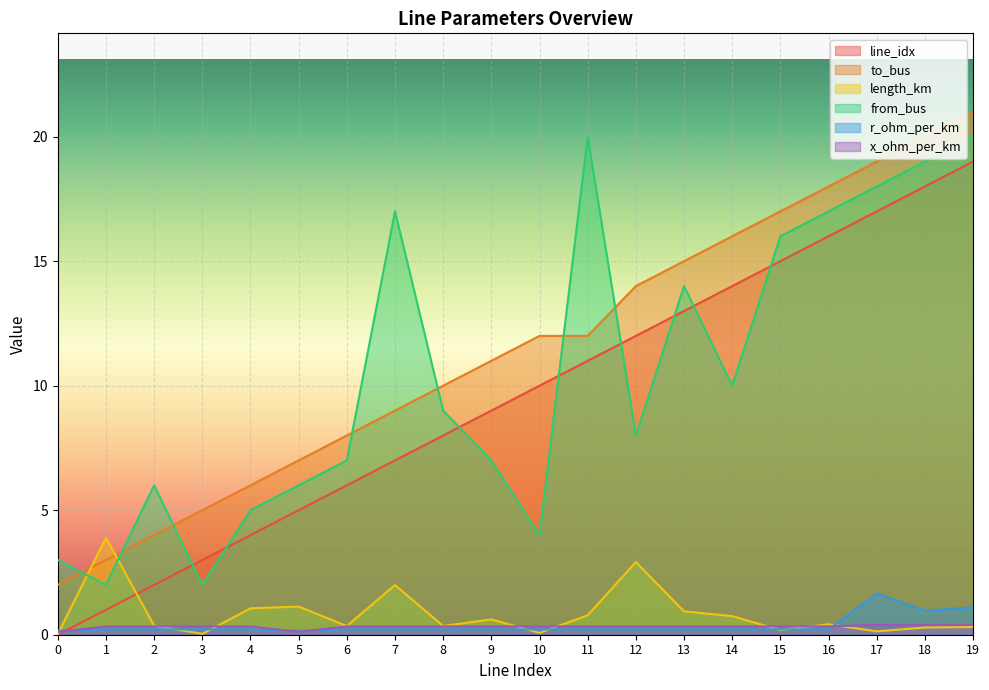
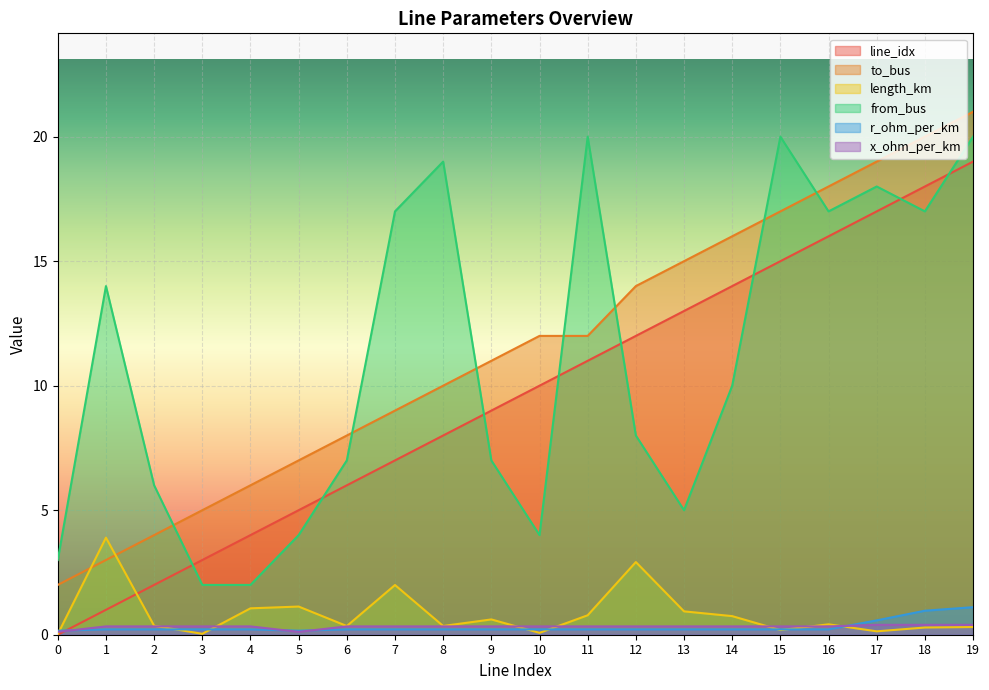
  {
    "from_bus": {
      "0": 3,
-     "1": 2,
+     "1": 14,
      "2": 6,
      "3": 2,
-     "4": 5,
-     "5": 6,
+     "4": 2,
+     "5": 4,
      "6": 7,
      "7": 17,
-     "8": 9,
+     "8": 19,
      "9": 7,
      "10": 4,
      "11": 20,
      "12": 8,
-     "13": 14,
+     "13": 5,
      "14": 10,
-     "15": 16,
+     "15": 20,
      "16": 17,
      "17": 18,
-     "18": 19,
+     "18": 17,
      "19": 20
    },
    "r_ohm_per_km": {
      "1": 0.2,
      "2": 0.2,
      "3": 0.2,
      "4": 0.2,
      "6": 0.2,
      "7": 0.2,
      "8": 0.2,
      "9": 0.2,
      "10": 0.2,
      "11": 0.2,
      "12": 0.2,
      "13": 0.2,
      "14": 0.2,
      "16": 0.2,
-     "17": 1.7,
+     "17": 0.6,
      "18": 1.0,
      "19": 1.1
    },
    "x_ohm_per_km": {
      "1": 0.3,
      "3": 0.3,
      "4": 0.3,
      "7": 0.3,
      "9": 0.3,
      "10": 0.3,
      "11": 0.3,
      "12": 0.3,
      "13": 0.3,
      "14": 0.3,
      "15": 0.3,
      "17": 0.4,
      "18": 0.4
    }
  }
